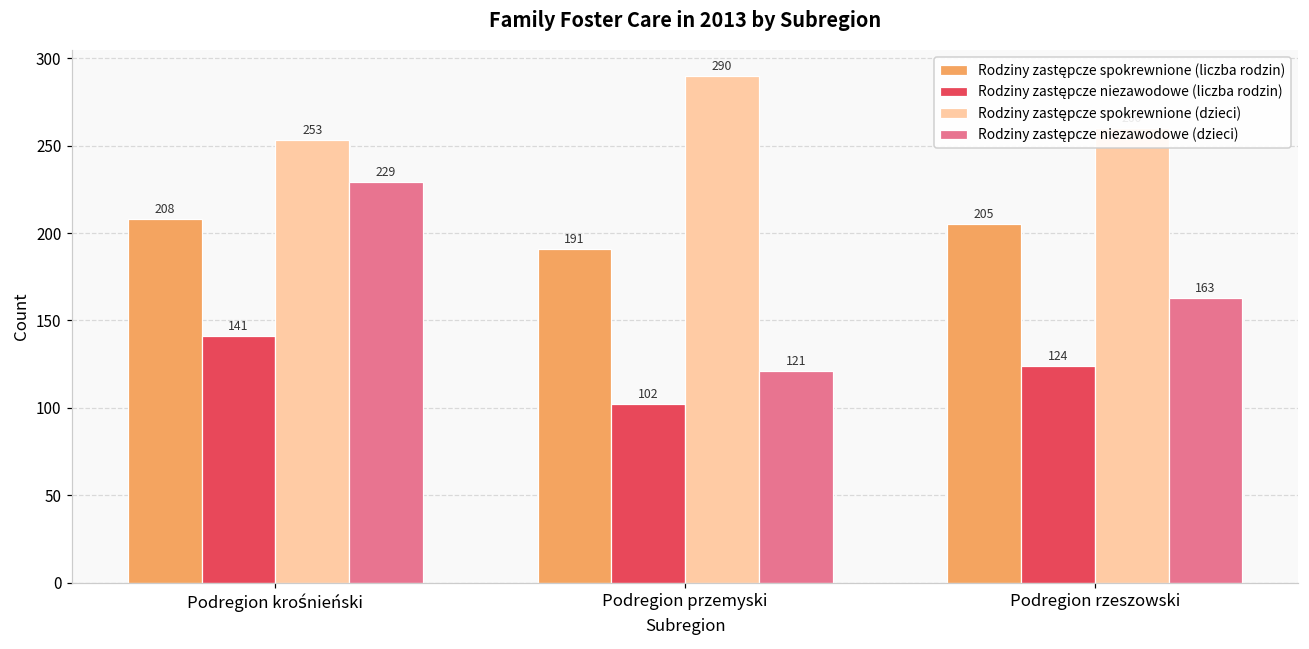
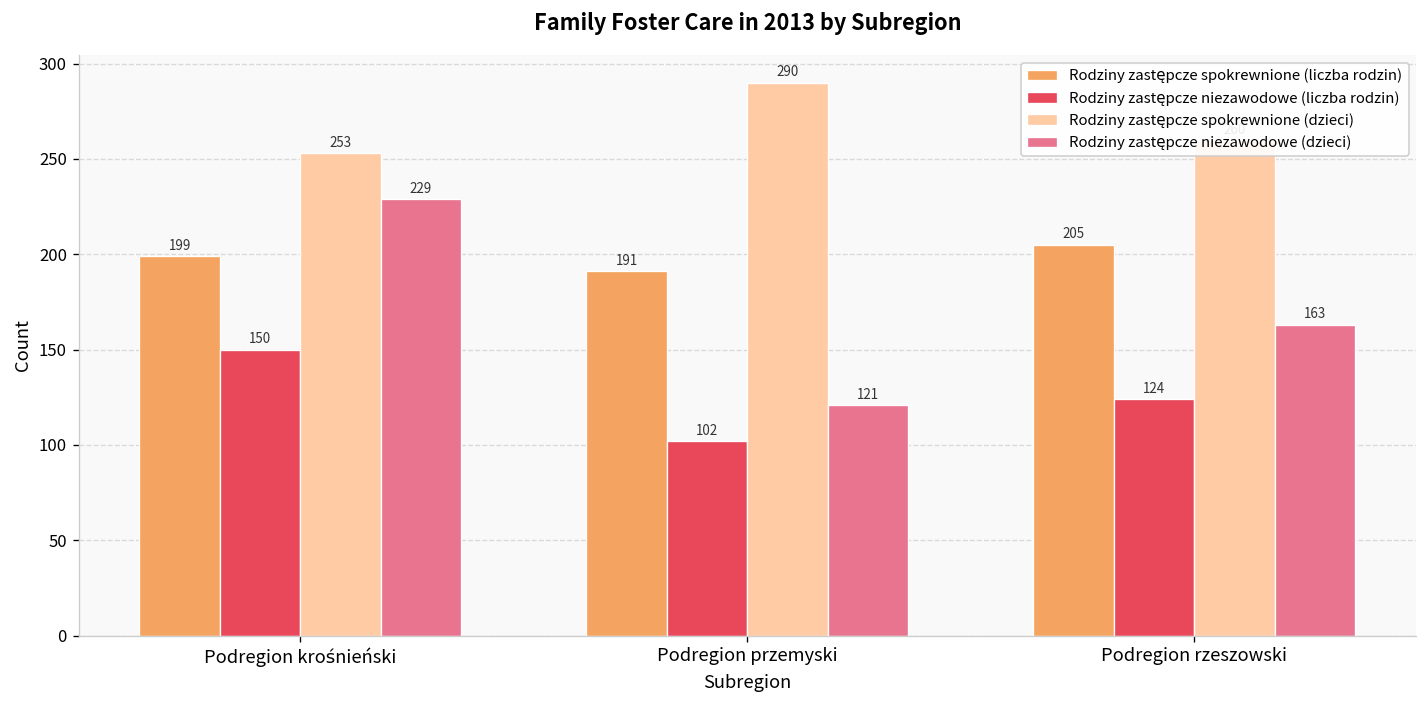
  {
    "Rodziny zastępcze spokrewnione (liczba rodzin)": {
-     "Podregion krośnieński": 208,
+     "Podregion krośnieński": 199,
      "Podregion przemyski": 191,
      "Podregion rzeszowski": 205
    },
    "Rodziny zastępcze niezawodowe (liczba rodzin)": {
-     "Podregion krośnieński": 141,
+     "Podregion krośnieński": 150,
      "Podregion przemyski": 102,
      "Podregion rzeszowski": 124
    },
    "Rodziny zastępcze spokrewnione (dzieci)": {
      "Podregion krośnieński": 253,
      "Podregion przemyski": 290
    },
    "Rodziny zastępcze niezawodowe (dzieci)": {
      "Podregion krośnieński": 229,
      "Podregion przemyski": 121,
      "Podregion rzeszowski": 163
    }
  }
